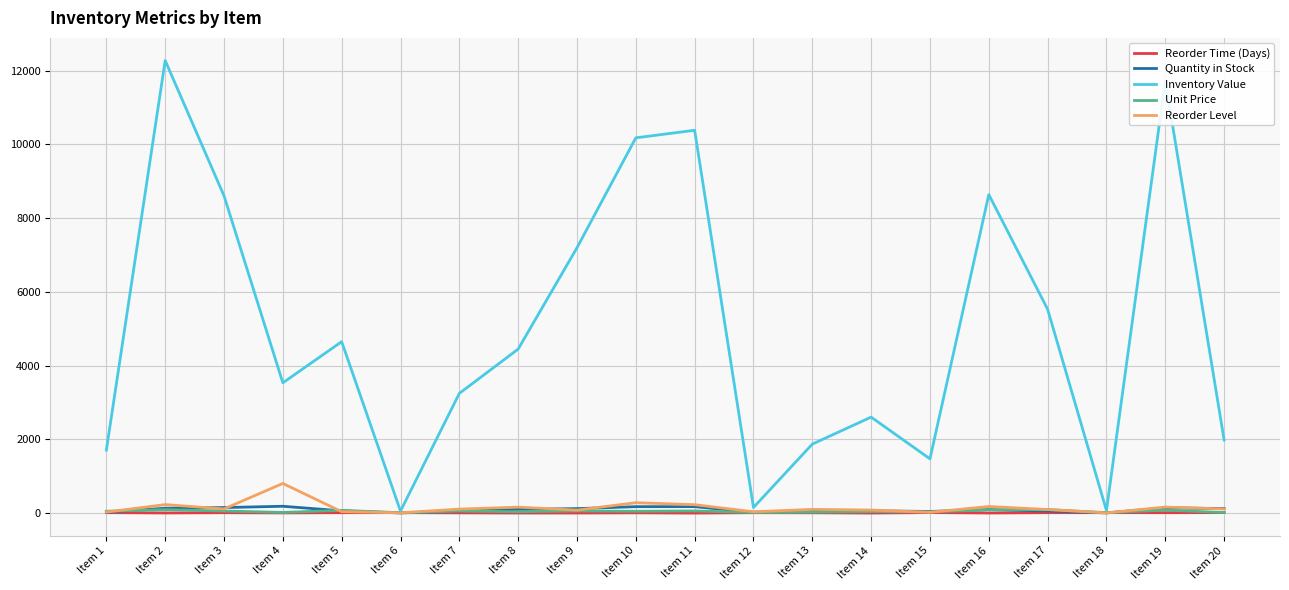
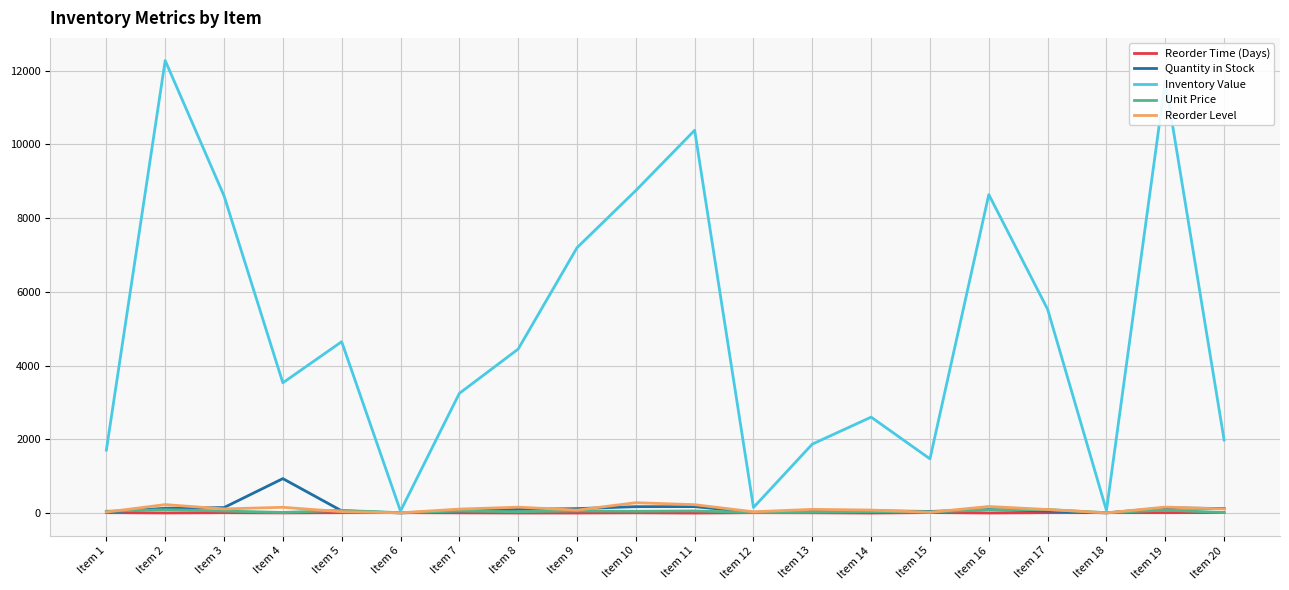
  {
    "Reorder Time (Days)": {
      "Item 2": 0,
      "Item 16": 0,
      "Item 19": 0
    },
    "Quantity in Stock": {
-     "Item 4": 200,
+     "Item 4": 900,
      "Item 10": 200
    },
    "Inventory Value": {
      "Item 1": 1700,
      "Item 2": 12300,
      "Item 3": 8600,
      "Item 4": 3500,
      "Item 5": 4700,
      "Item 7": 3200,
      "Item 8": 4400,
      "Item 9": 7200,
-     "Item 10": 10200,
+     "Item 10": 8800,
      "Item 11": 10400,
      "Item 12": 200,
      "Item 13": 1900,
      "Item 14": 2600,
      "Item 15": 1500,
      "Item 16": 8600,
      "Item 17": 5500,
      "Item 20": 2000
    },
    "Reorder Level": {
      "Item 2": 200,
-     "Item 4": 800,
+     "Item 4": 200,
      "Item 10": 300,
      "Item 16": 200
    }
  }
